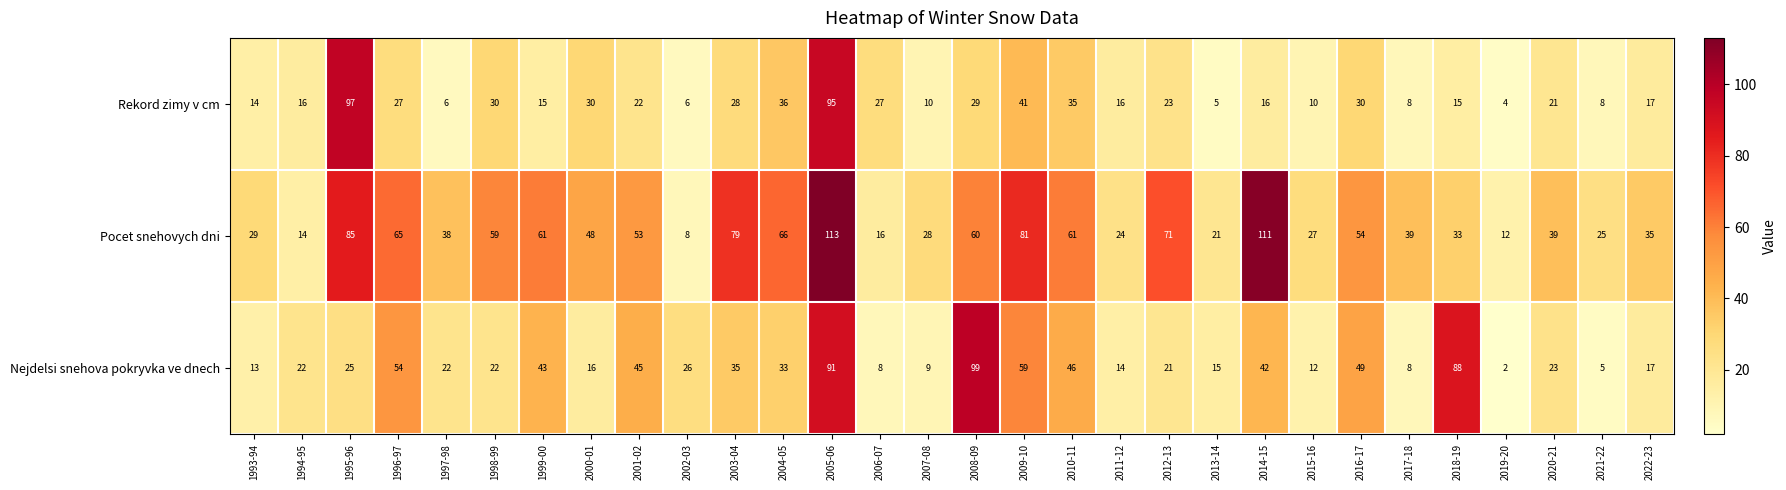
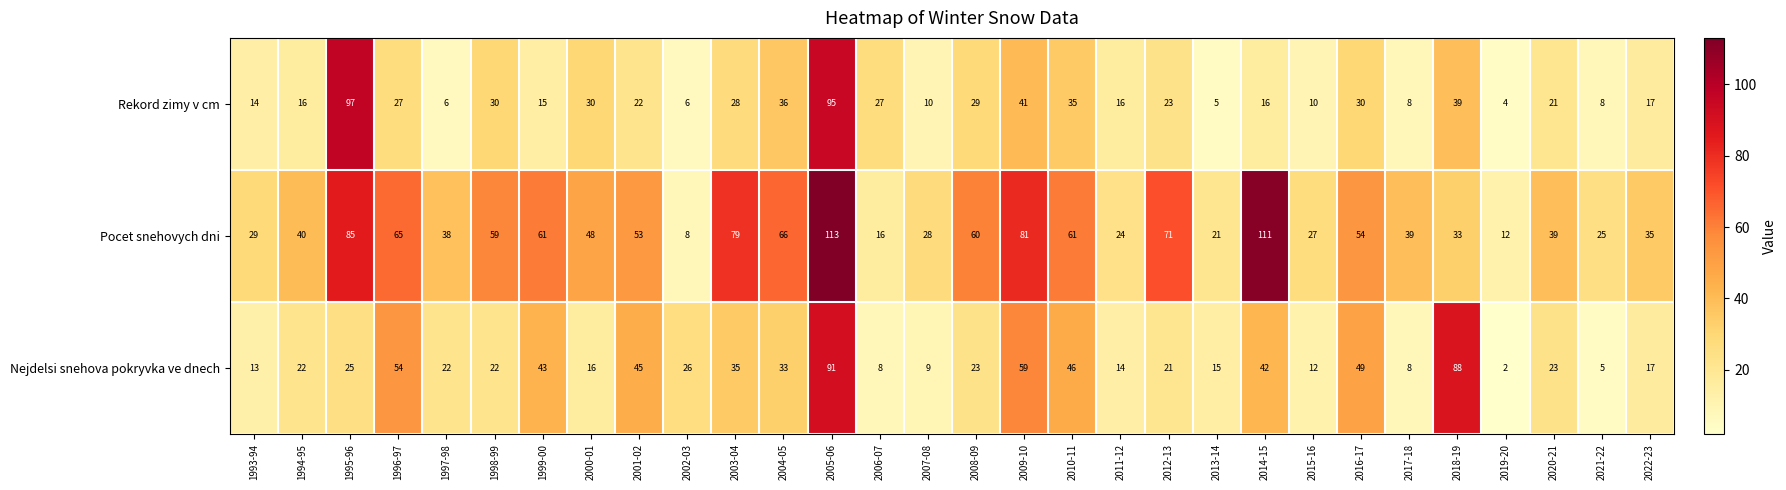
  {
    "Rekord zimy v cm": {
      "1993-94": 14,
      "1994-95": 16,
      "1995-96": 97,
      "1996-97": 27,
      "1997-98": 6,
      "1998-99": 30,
      "1999-00": 15,
      "2000-01": 30,
      "2001-02": 22,
      "2002-03": 6,
      "2003-04": 28,
      "2004-05": 36,
      "2005-06": 95,
      "2006-07": 27,
      "2007-08": 10,
      "2008-09": 29,
      "2009-10": 41,
      "2010-11": 35,
      "2011-12": 16,
      "2012-13": 23,
      "2013-14": 5,
      "2014-15": 16,
      "2015-16": 10,
      "2016-17": 30,
      "2017-18": 8,
-     "2018-19": 15,
+     "2018-19": 39,
      "2019-20": 4,
      "2020-21": 21,
      "2021-22": 8,
      "2022-23": 17
    },
    "Pocet snehovych dni": {
      "1993-94": 29,
-     "1994-95": 14,
+     "1994-95": 40,
      "1995-96": 85,
      "1996-97": 65,
      "1997-98": 38,
      "1998-99": 59,
      "1999-00": 61,
      "2000-01": 48,
      "2001-02": 53,
      "2002-03": 8,
      "2003-04": 79,
      "2004-05": 66,
      "2005-06": 113,
      "2006-07": 16,
      "2007-08": 28,
      "2008-09": 60,
      "2009-10": 81,
      "2010-11": 61,
      "2011-12": 24,
      "2012-13": 71,
      "2013-14": 21,
      "2014-15": 111,
      "2015-16": 27,
      "2016-17": 54,
      "2017-18": 39,
      "2018-19": 33,
      "2019-20": 12,
      "2020-21": 39,
      "2021-22": 25,
      "2022-23": 35
    },
    "Nejdelsi snehova pokryvka ve dnech": {
      "1993-94": 13,
      "1994-95": 22,
      "1995-96": 25,
      "1996-97": 54,
      "1997-98": 22,
      "1998-99": 22,
      "1999-00": 43,
      "2000-01": 16,
      "2001-02": 45,
      "2002-03": 26,
      "2003-04": 35,
      "2004-05": 33,
      "2005-06": 91,
      "2006-07": 8,
      "2007-08": 9,
-     "2008-09": 99,
+     "2008-09": 23,
      "2009-10": 59,
      "2010-11": 46,
      "2011-12": 14,
      "2012-13": 21,
      "2013-14": 15,
      "2014-15": 42,
      "2015-16": 12,
      "2016-17": 49,
      "2017-18": 8,
      "2018-19": 88,
      "2019-20": 2,
      "2020-21": 23,
      "2021-22": 5,
      "2022-23": 17
    }
  }
